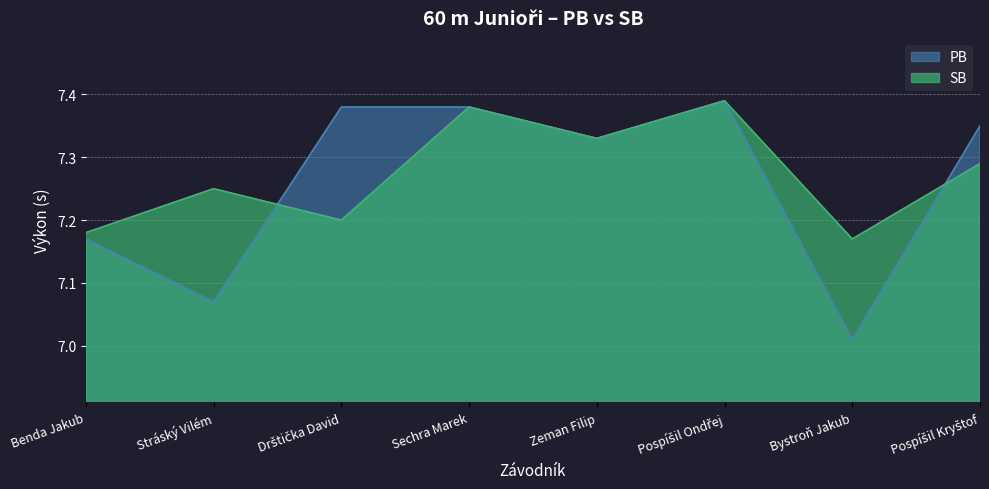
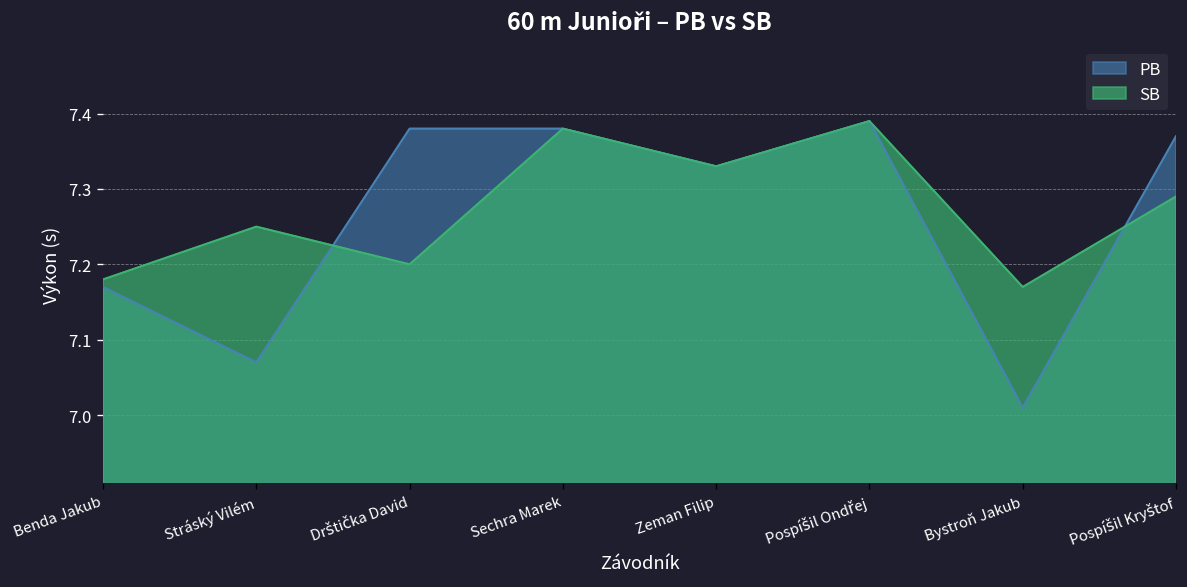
  {
    "PB": {
      "Benda Jakub": 7.17,
      "Stráský Vilém": 7.07,
      "Drštička David": 7.38,
      "Bystroň Jakub": 7.01,
-     "Pospíšil Kryštof": 7.35
+     "Pospíšil Kryštof": 7.37
    },
    "SB": {
      "Benda Jakub": 7.18,
      "Stráský Vilém": 7.25,
      "Drštička David": 7.20,
      "Bystroň Jakub": 7.17,
      "Pospíšil Kryštof": 7.29
    }
  }
